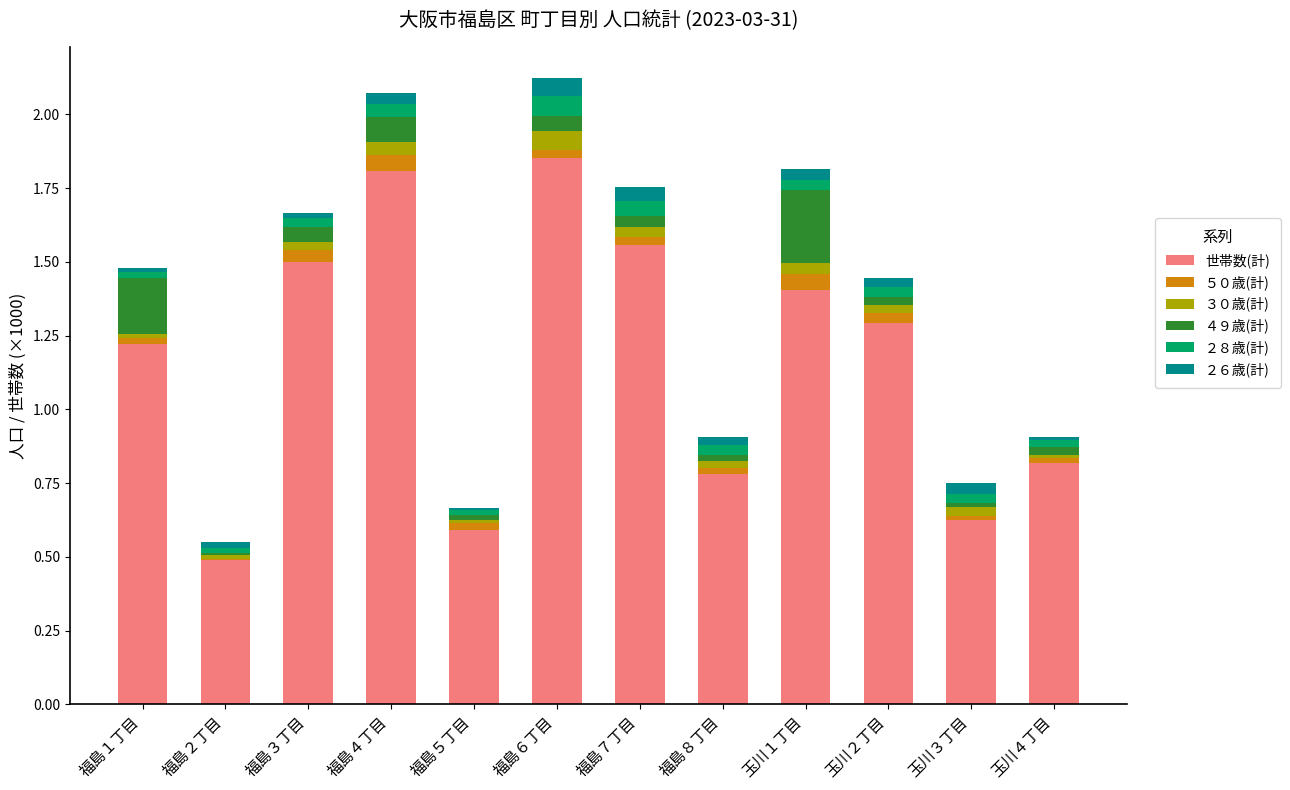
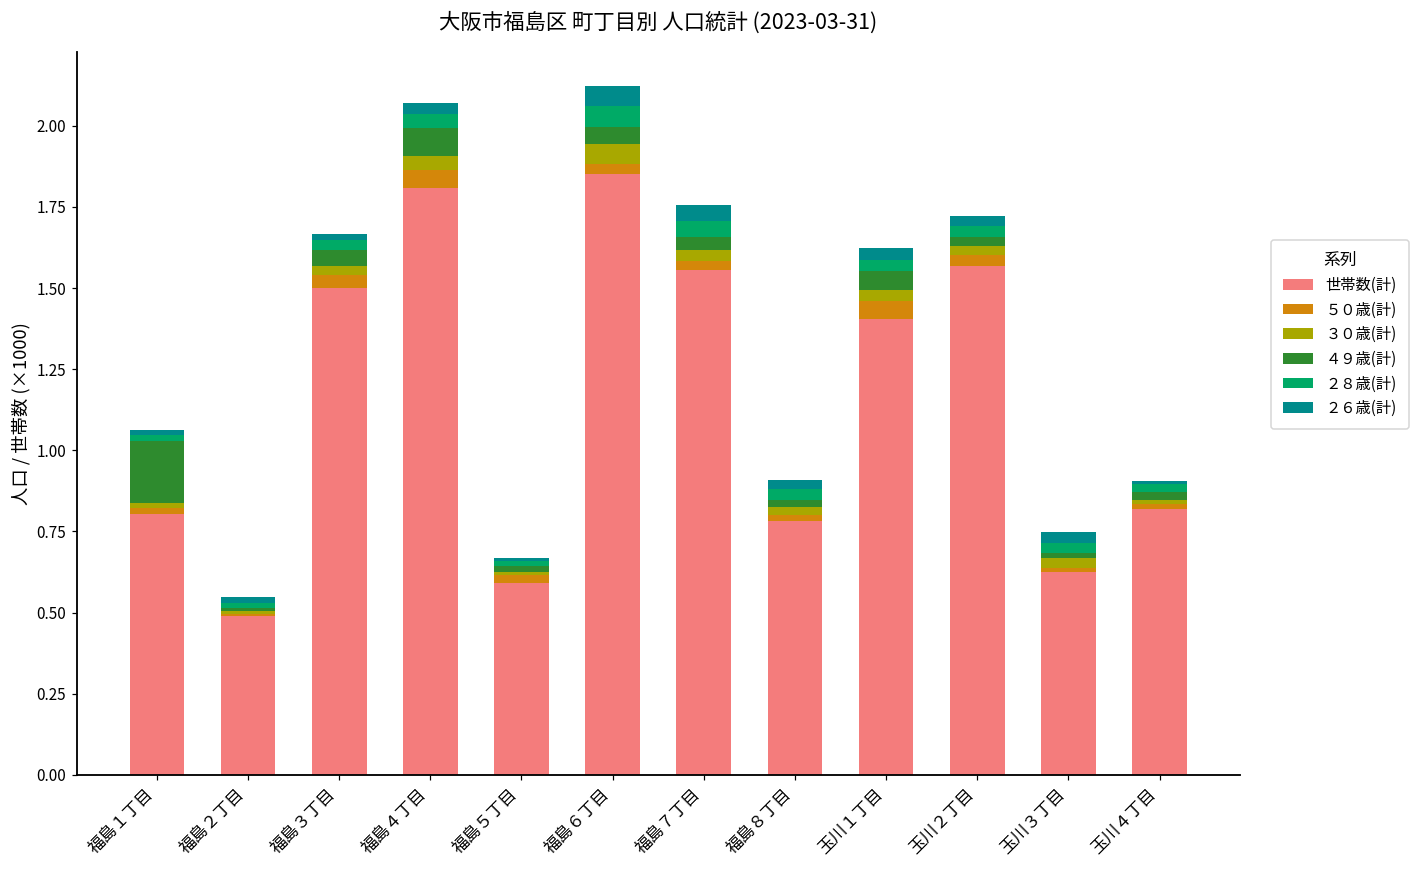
  {
    "世帯数(計)": {
-     "福島１丁目": 1.22,
+     "福島１丁目": 0.81,
      "福島２丁目": 0.49,
      "福島３丁目": 1.50,
      "福島４丁目": 1.81,
      "福島５丁目": 0.59,
      "福島６丁目": 1.85,
      "福島７丁目": 1.56,
      "福島８丁目": 0.78,
      "玉川１丁目": 1.41,
-     "玉川２丁目": 1.29,
+     "玉川２丁目": 1.57,
      "玉川３丁目": 0.63,
      "玉川４丁目": 0.82
    },
    "４９歳(計)": {
      "福島１丁目": 0.19,
      "福島３丁目": 0.05,
      "福島４丁目": 0.08,
      "福島５丁目": 0.02,
      "福島６丁目": 0.05,
      "福島７丁目": 0.04,
      "福島８丁目": 0.02,
-     "玉川１丁目": 0.25,
+     "玉川１丁目": 0.06,
      "玉川２丁目": 0.03,
      "玉川３丁目": 0.01,
      "玉川４丁目": 0.03
    }
  }
